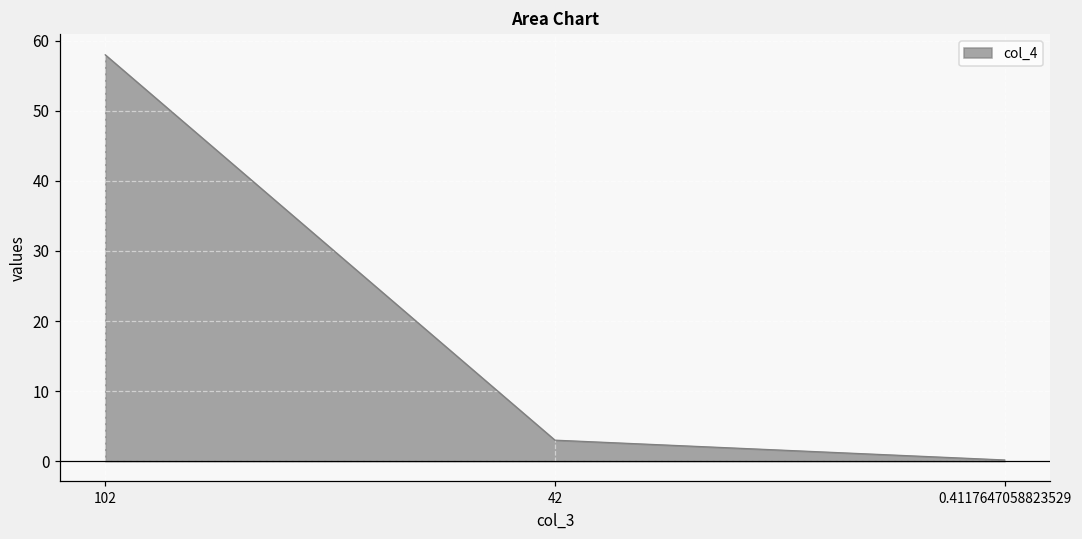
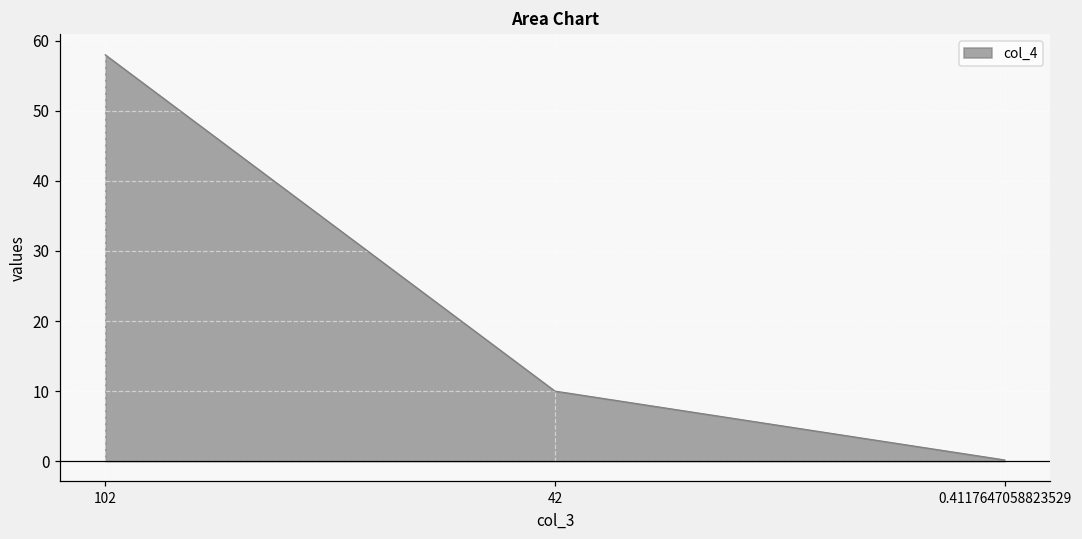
  {
    "102": 58,
-   "42": 3,
+   "42": 10,
    "0.4117647058823529": 0
  }
